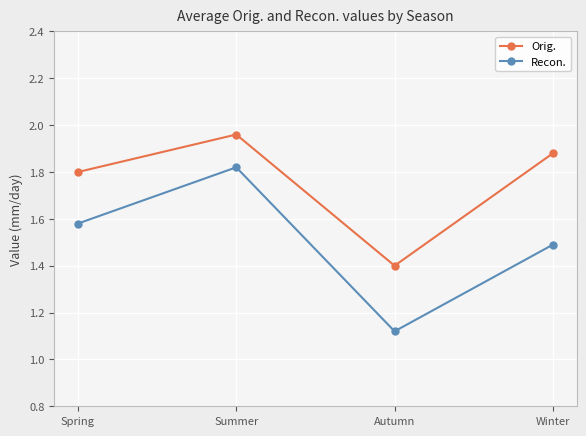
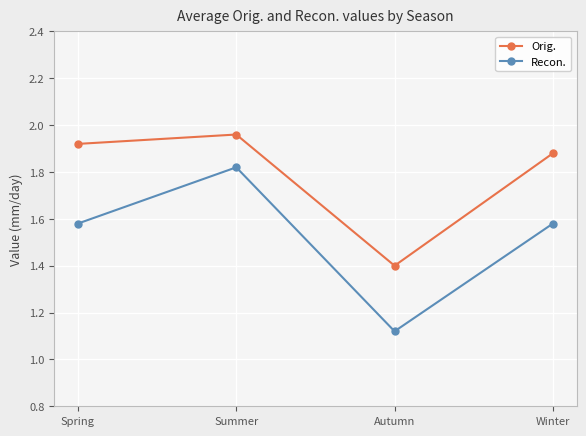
  {
    "Orig.": {
-     "Spring": 1.80,
+     "Spring": 1.92,
      "Summer": 1.96,
      "Autumn": 1.40,
      "Winter": 1.88
    },
    "Recon.": {
      "Spring": 1.58,
      "Summer": 1.82,
      "Autumn": 1.12,
-     "Winter": 1.49
+     "Winter": 1.58
    }
  }
